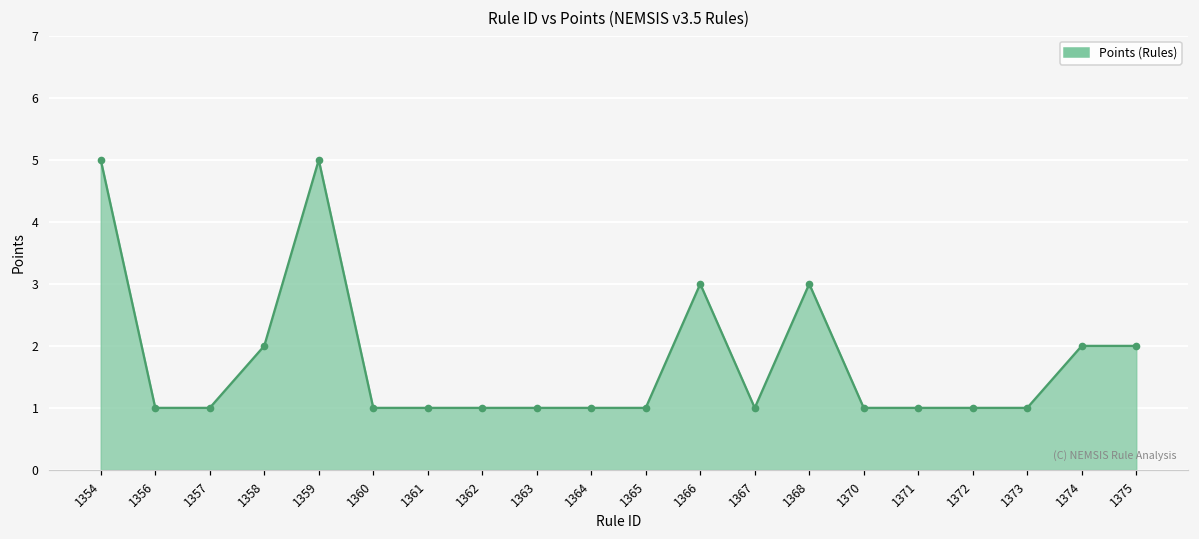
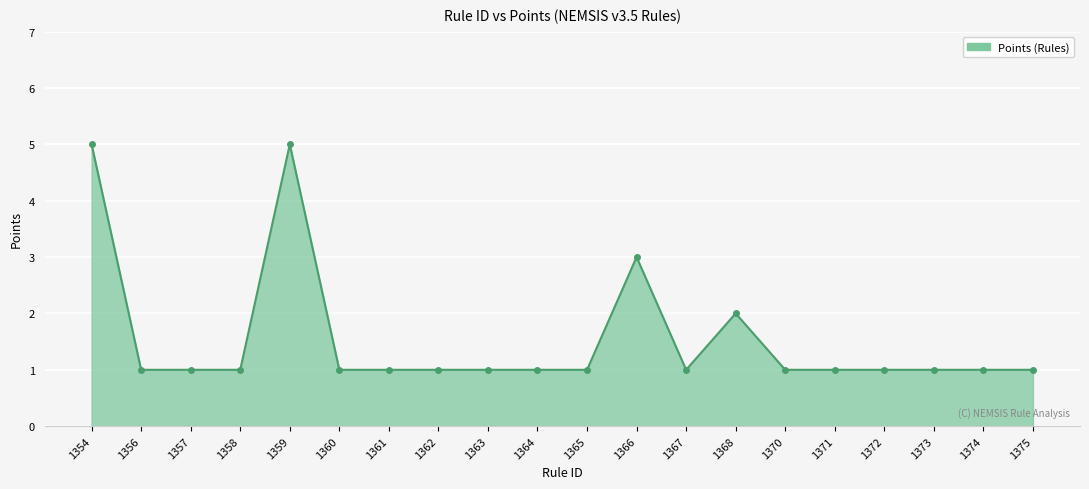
  {
    "1354": 5,
    "1356": 1,
    "1357": 1,
-   "1358": 2,
+   "1358": 1,
    "1359": 5,
    "1360": 1,
    "1361": 1,
    "1362": 1,
    "1363": 1,
    "1364": 1,
    "1365": 1,
    "1366": 3,
    "1367": 1,
-   "1368": 3,
+   "1368": 2,
    "1370": 1,
    "1371": 1,
    "1372": 1,
    "1373": 1,
-   "1374": 2,
-   "1375": 2
+   "1374": 1,
+   "1375": 1
  }
